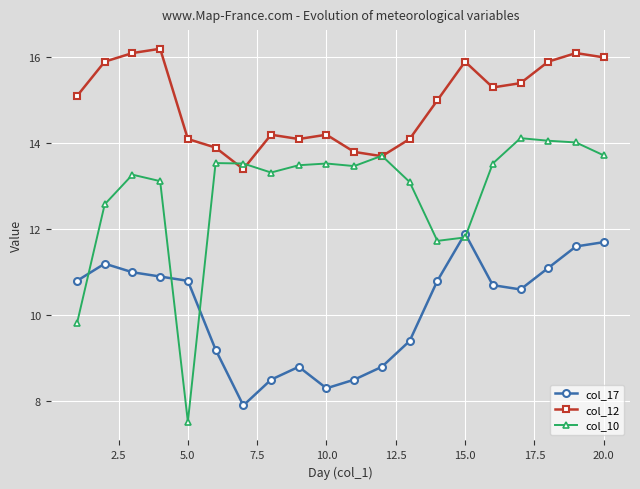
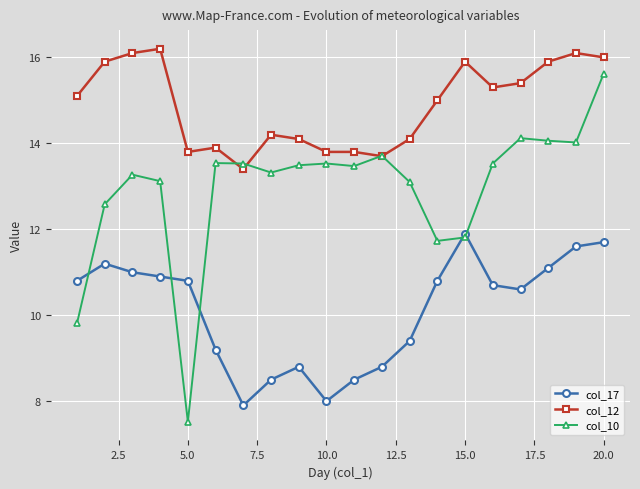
  {
    "col_17": {
      "5.0": 10.8,
-     "10.0": 8.3,
+     "10.0": 8.0,
      "15.0": 11.9,
      "20.0": 11.7
    },
    "col_12": {
-     "5.0": 14.1,
-     "10.0": 14.2,
+     "5.0": 13.8,
+     "10.0": 13.8,
      "15.0": 15.9,
      "20.0": 16.0
    },
    "col_10": {
      "5.0": 7.5,
      "10.0": 13.5,
      "15.0": 11.8,
-     "20.0": 13.7
+     "20.0": 15.6
    }
  }
